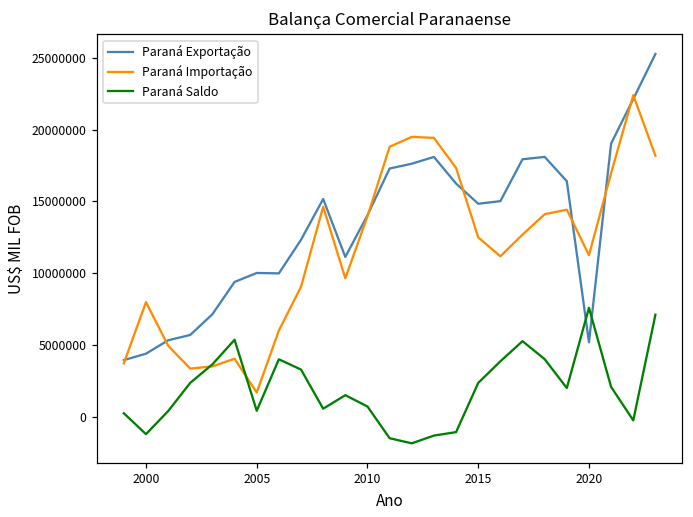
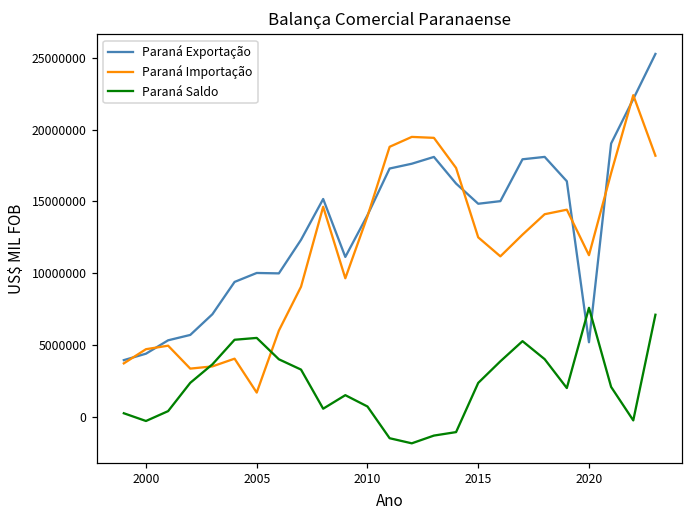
  {
    "Paraná Exportação": {
      "2000": 4400000,
      "2005": 10000000,
      "2015": 14800000,
      "2020": 5200000
    },
    "Paraná Importação": {
-     "2000": 8000000,
+     "2000": 4700000,
      "2005": 1700000,
      "2015": 12500000,
      "2020": 11200000
    },
    "Paraná Saldo": {
-     "2000": -1200000,
-     "2005": 400000,
+     "2000": -300000,
+     "2005": 5500000,
      "2010": 700000,
      "2015": 2300000,
      "2020": 7600000
    }
  }
